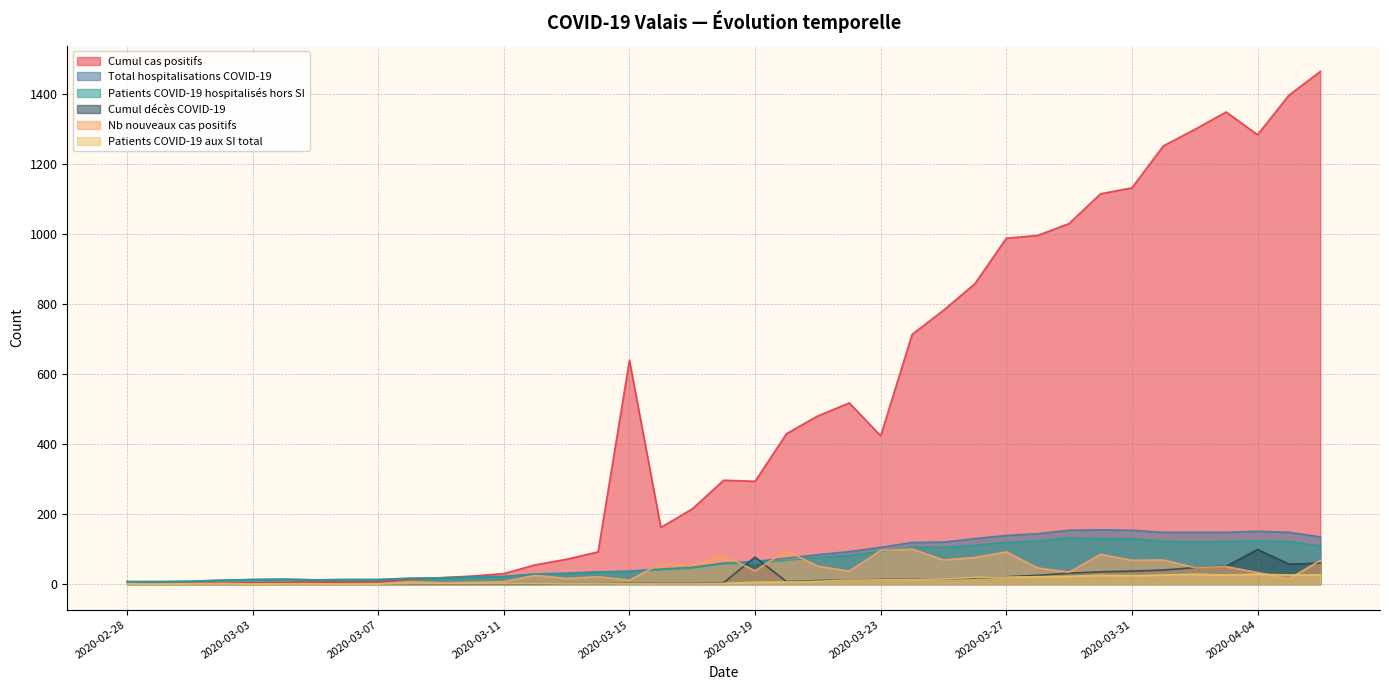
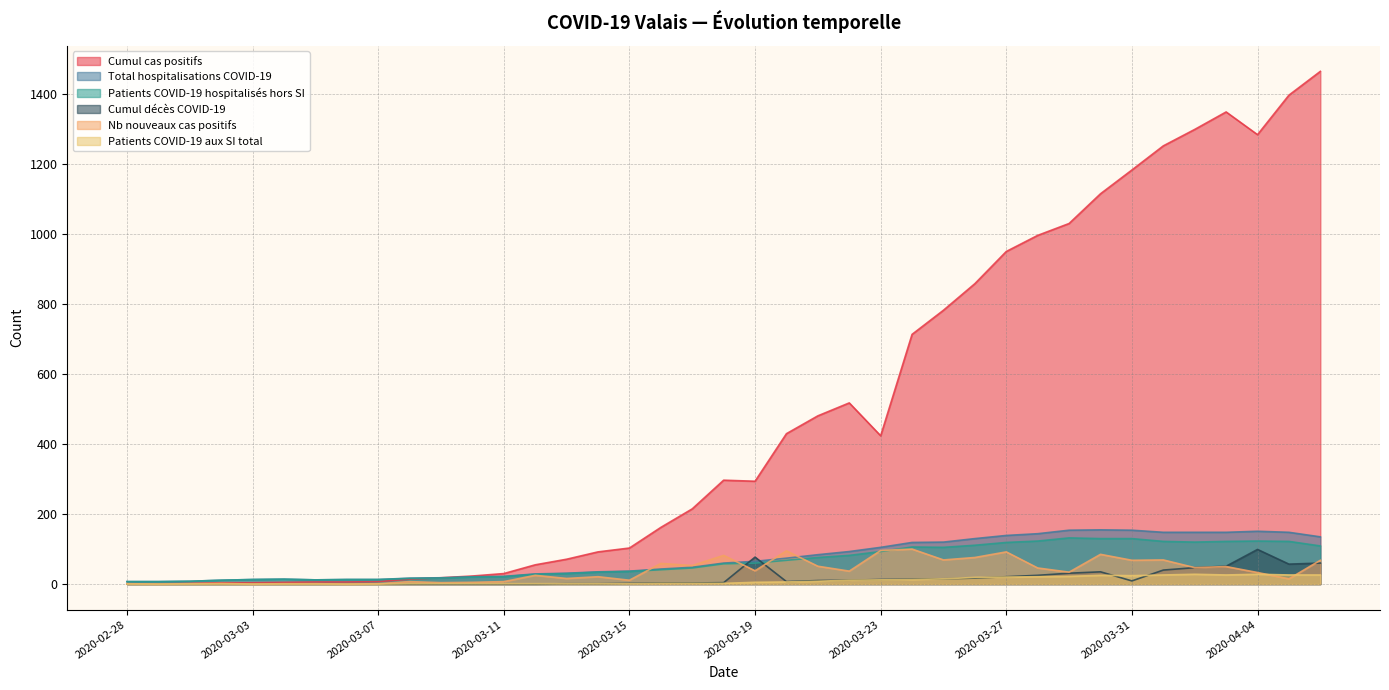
  {
    "Cumul cas positifs": {
      "2020-03-11": 30,
-     "2020-03-15": 640,
+     "2020-03-15": 100,
      "2020-03-19": 290,
      "2020-03-23": 420,
-     "2020-03-27": 990,
-     "2020-03-31": 1130,
+     "2020-03-27": 950,
+     "2020-03-31": 1180,
      "2020-04-04": 1290
    },
    "Cumul décès COVID-19": {
      "2020-03-19": 80,
-     "2020-03-31": 40,
+     "2020-03-31": 10,
      "2020-04-04": 100
    }
  }
